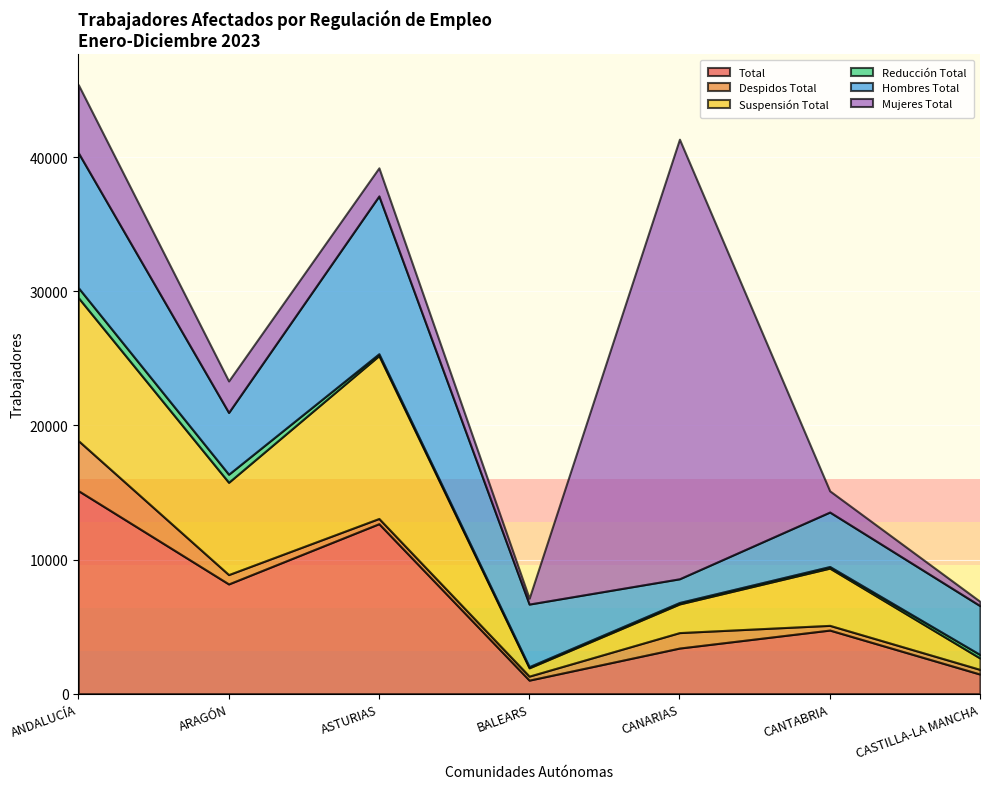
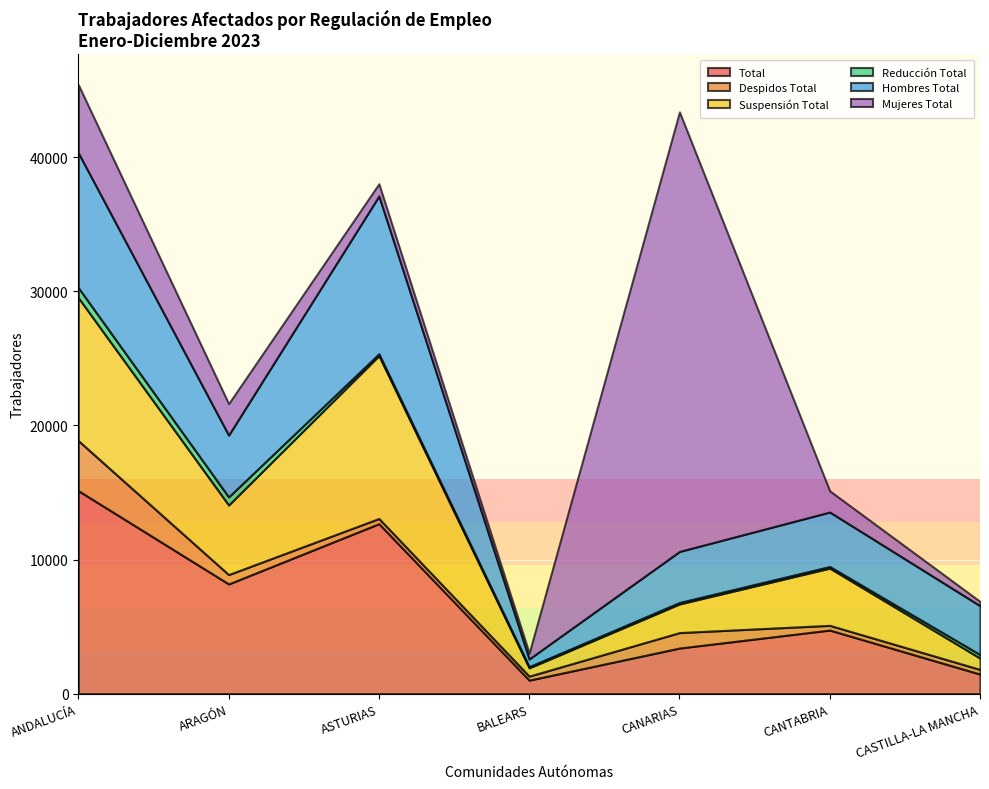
  {
    "Suspensión Total": {
      "ANDALUCÍA": 10700,
-     "ARAGÓN": 6900,
+     "ARAGÓN": 5200,
      "CASTILLA-LA MANCHA": 800
    },
    "Reducción Total": {
      "ANDALUCÍA": 700,
      "ARAGÓN": 600,
      "CASTILLA-LA MANCHA": 300
    },
    "Hombres Total": {
      "ANDALUCÍA": 10100,
      "ARAGÓN": 4600,
      "ASTURIAS": 11800,
-     "BALEARS": 4700,
-     "CANARIAS": 1800,
+     "BALEARS": 600,
+     "CANARIAS": 3800,
      "CANTABRIA": 4100,
      "CASTILLA-LA MANCHA": 3600
    },
    "Mujeres Total": {
      "ANDALUCÍA": 5100,
      "ARAGÓN": 2300,
-     "ASTURIAS": 2100,
+     "ASTURIAS": 900,
      "BALEARS": 400,
      "CANARIAS": 32800,
      "CANTABRIA": 1600,
      "CASTILLA-LA MANCHA": 300
    }
  }
